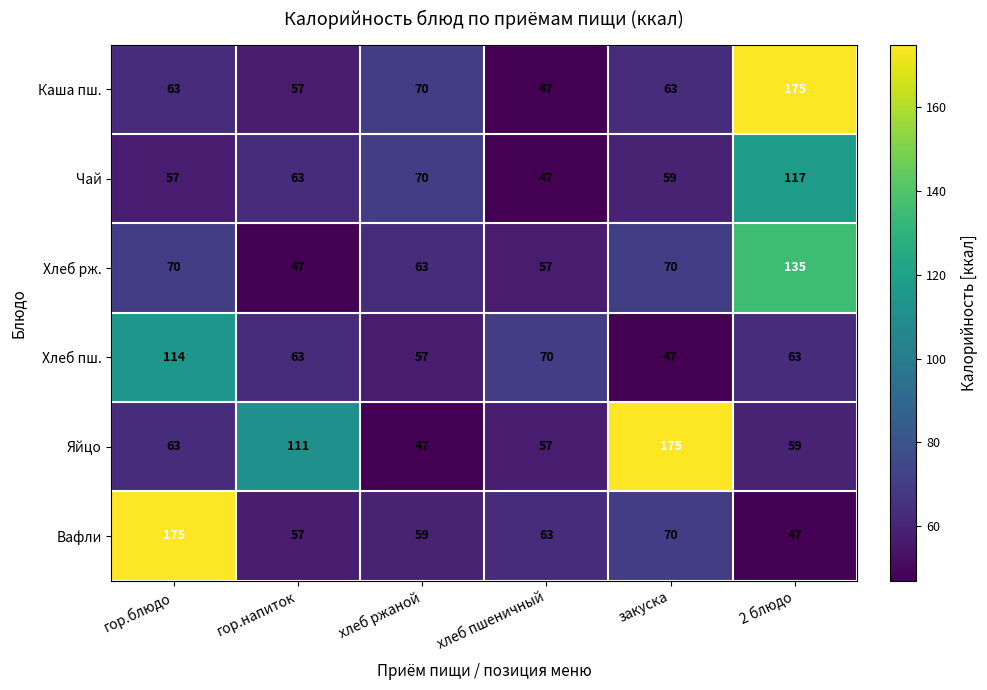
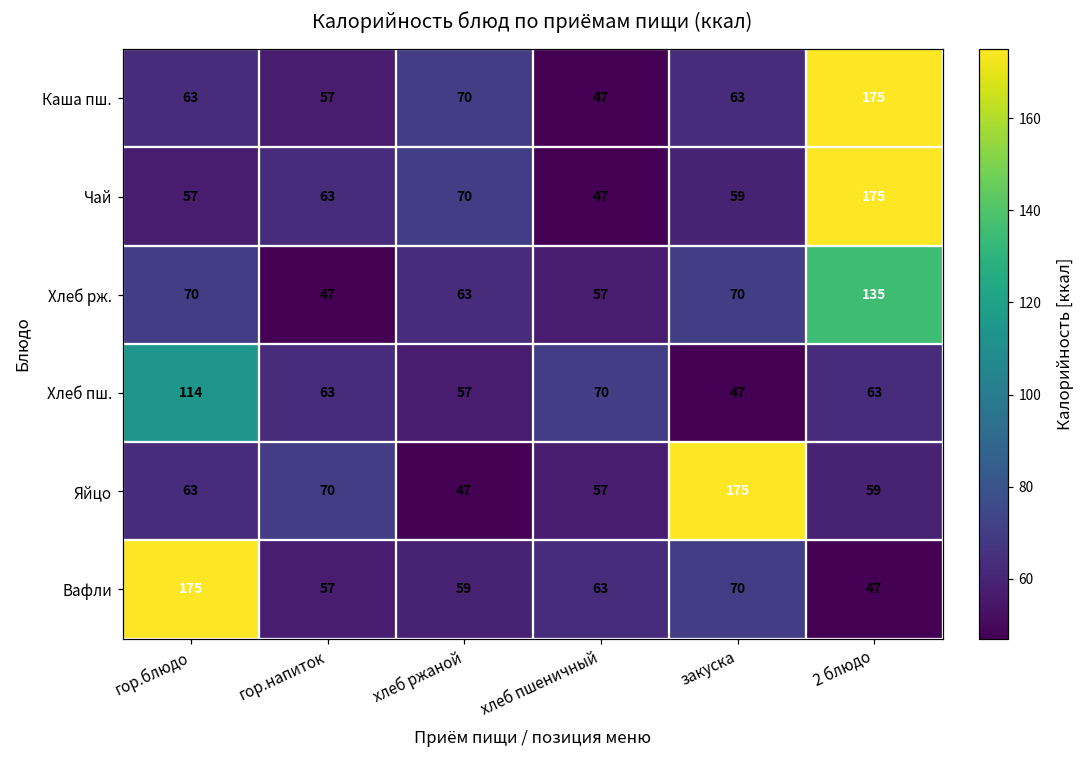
  {
    "Каша пш.": {
      "гор.блюдо": 63,
      "гор.напиток": 57,
      "хлеб ржаной": 70,
      "хлеб пшеничный": 47,
      "закуска": 63,
      "2 блюдо": 175
    },
    "Чай": {
      "гор.блюдо": 57,
      "гор.напиток": 63,
      "хлеб ржаной": 70,
      "хлеб пшеничный": 47,
      "закуска": 59,
-     "2 блюдо": 117
+     "2 блюдо": 175
    },
    "Хлеб рж.": {
      "гор.блюдо": 70,
      "гор.напиток": 47,
      "хлеб ржаной": 63,
      "хлеб пшеничный": 57,
      "закуска": 70,
      "2 блюдо": 135
    },
    "Хлеб пш.": {
      "гор.блюдо": 114,
      "гор.напиток": 63,
      "хлеб ржаной": 57,
      "хлеб пшеничный": 70,
      "закуска": 47,
      "2 блюдо": 63
    },
    "Яйцо": {
      "гор.блюдо": 63,
-     "гор.напиток": 111,
+     "гор.напиток": 70,
      "хлеб ржаной": 47,
      "хлеб пшеничный": 57,
      "закуска": 175,
      "2 блюдо": 59
    },
    "Вафли": {
      "гор.блюдо": 175,
      "гор.напиток": 57,
      "хлеб ржаной": 59,
      "хлеб пшеничный": 63,
      "закуска": 70,
      "2 блюдо": 47
    }
  }
